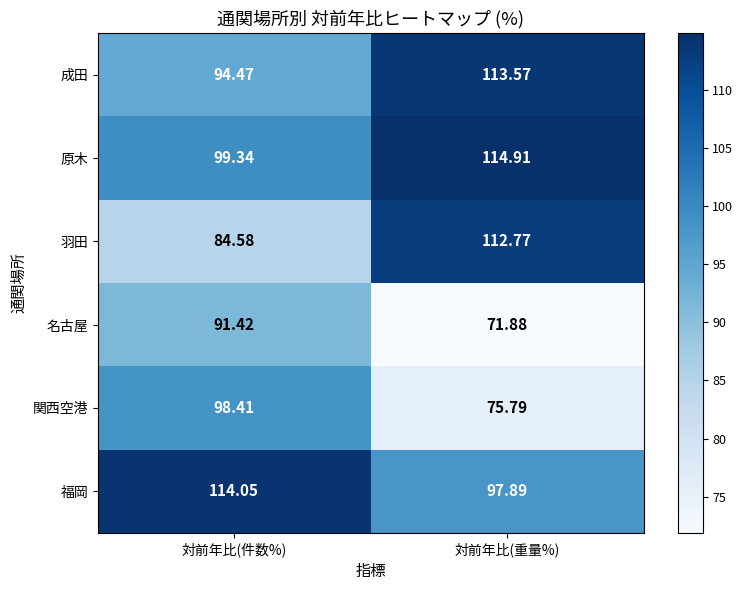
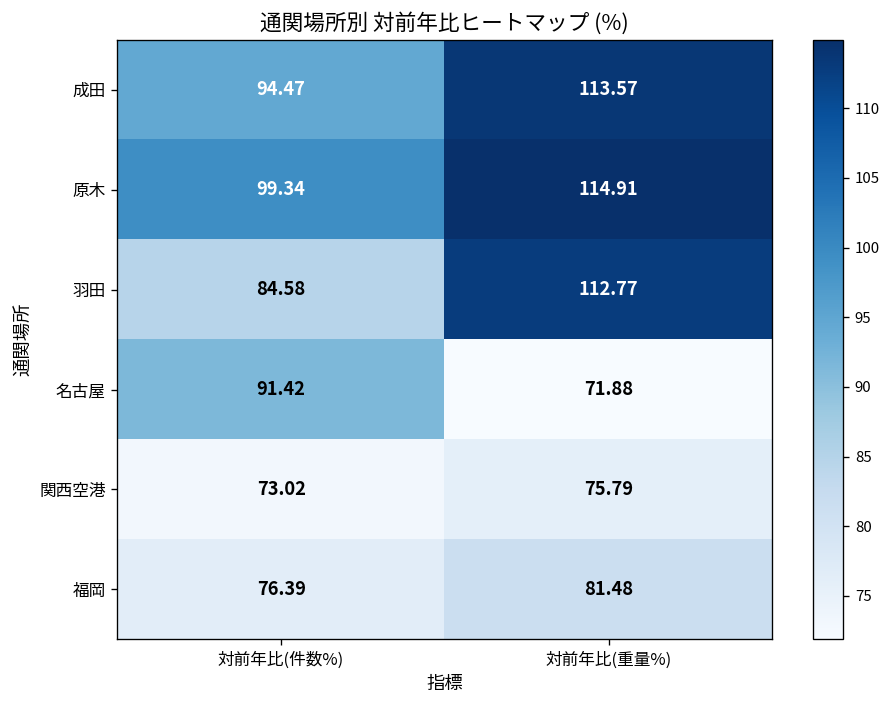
  {
    "成田": {
      "対前年比(件数%)": 94.47,
      "対前年比(重量%)": 113.57
    },
    "原木": {
      "対前年比(件数%)": 99.34,
      "対前年比(重量%)": 114.91
    },
    "羽田": {
      "対前年比(件数%)": 84.58,
      "対前年比(重量%)": 112.77
    },
    "名古屋": {
      "対前年比(件数%)": 91.42,
      "対前年比(重量%)": 71.88
    },
    "関西空港": {
-     "対前年比(件数%)": 98.41,
+     "対前年比(件数%)": 73.02,
      "対前年比(重量%)": 75.79
    },
    "福岡": {
-     "対前年比(件数%)": 114.05,
-     "対前年比(重量%)": 97.89
+     "対前年比(件数%)": 76.39,
+     "対前年比(重量%)": 81.48
    }
  }
